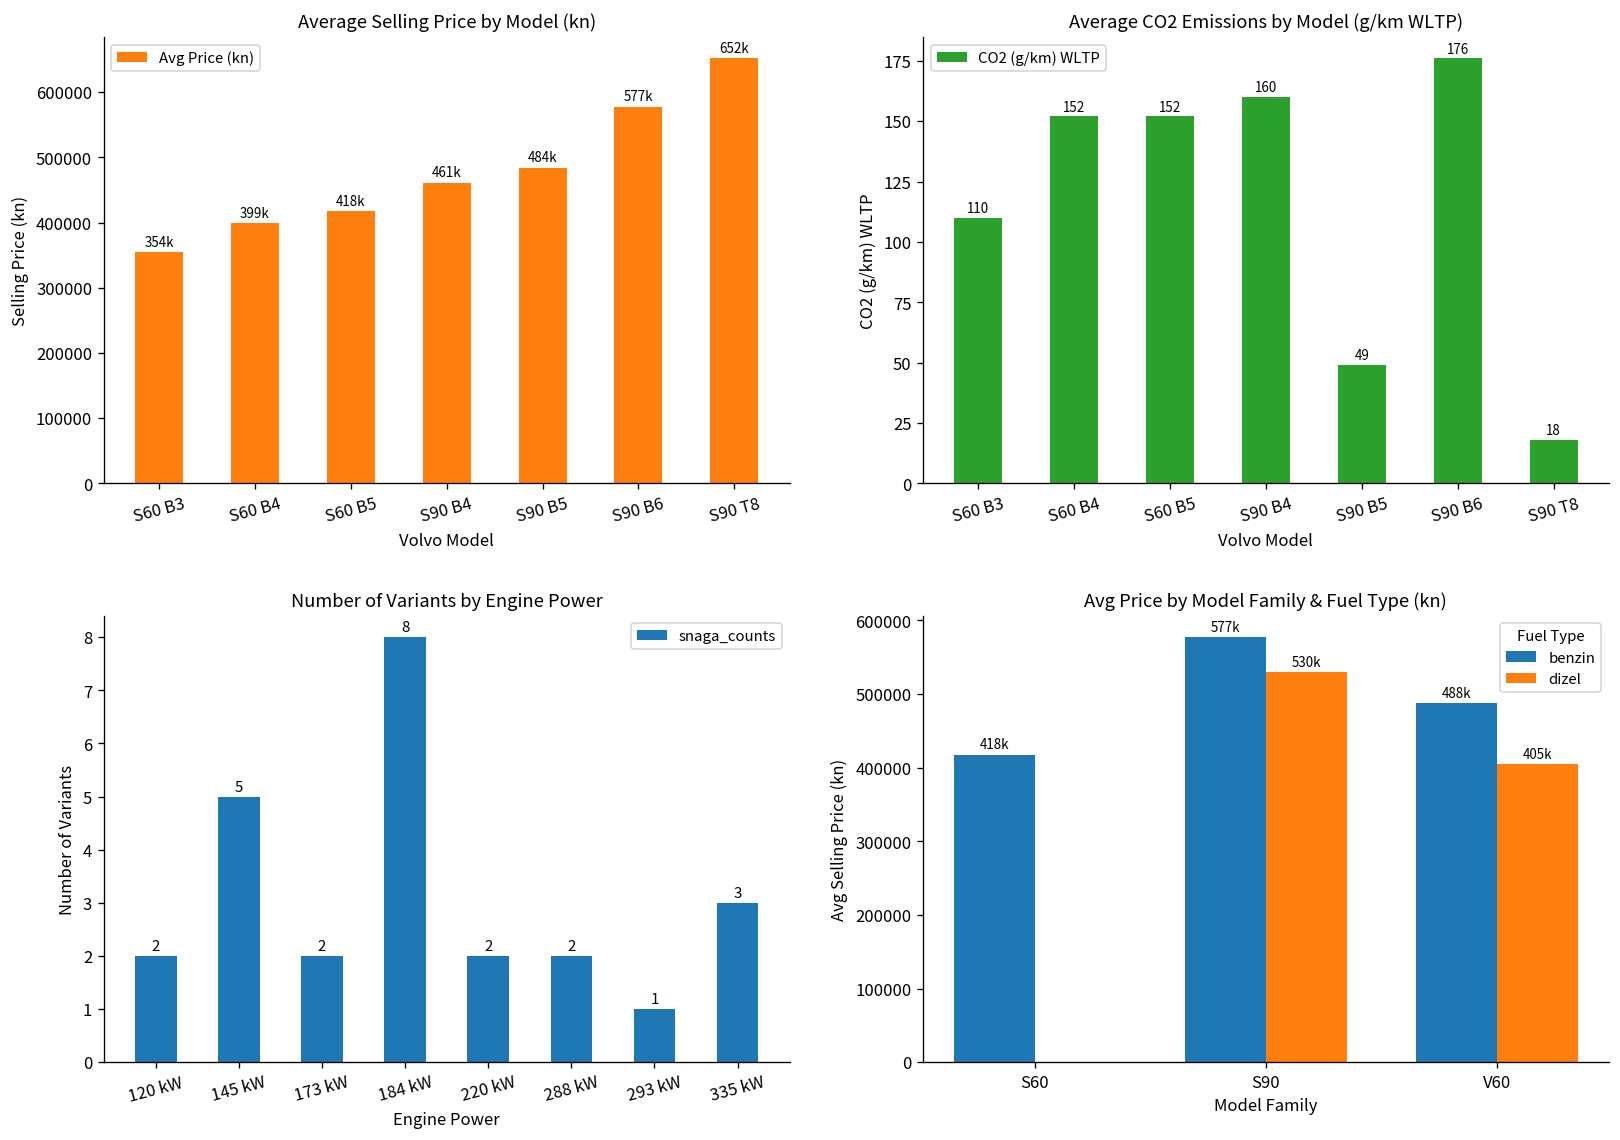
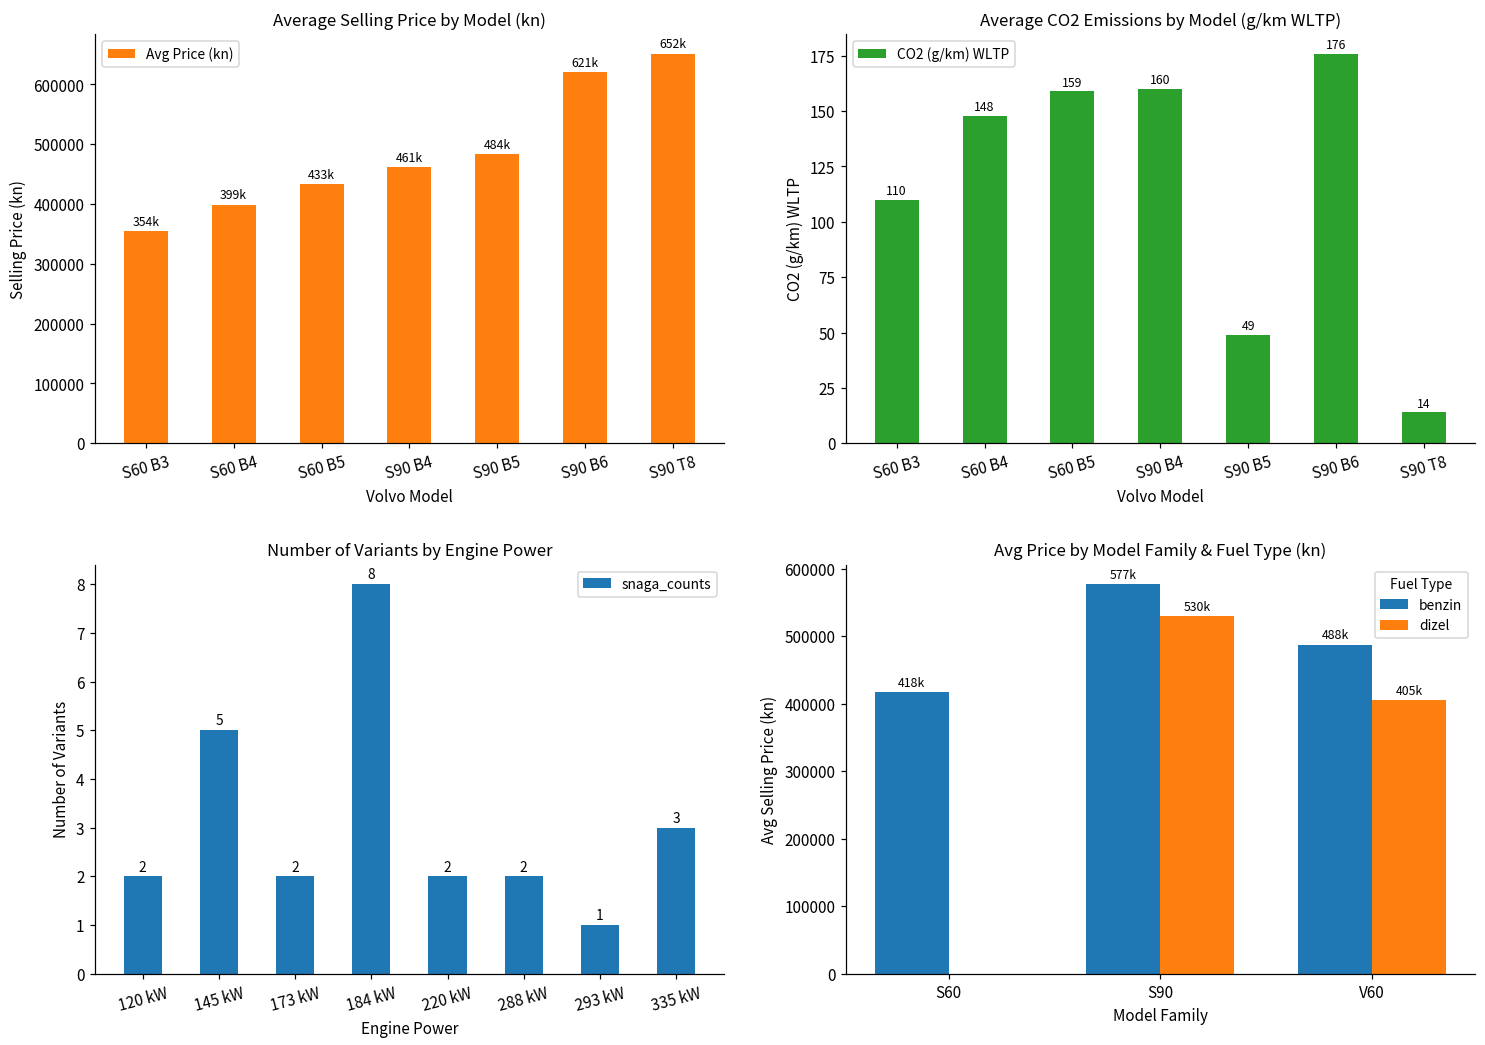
  {
    "Average Selling Price by Model (kn)": {
      "S60 B3": "354k",
      "S60 B4": "399k",
-     "S60 B5": "418k",
+     "S60 B5": "433k",
      "S90 B4": "461k",
      "S90 B5": "484k",
-     "S90 B6": "577k",
+     "S90 B6": "621k",
      "S90 T8": "652k"
    },
    "Average CO2 Emissions by Model (g/km WLTP)": {
      "S60 B3": "110",
-     "S60 B4": "152",
-     "S60 B5": "152",
+     "S60 B4": "148",
+     "S60 B5": "159",
      "S90 B4": "160",
      "S90 B5": "49",
      "S90 B6": "176",
-     "S90 T8": "18"
+     "S90 T8": "14"
    },
    "Number of Variants by Engine Power": {
      "120 kW": "2",
      "145 kW": "5",
      "173 kW": "2",
      "184 kW": "8",
      "220 kW": "2",
      "288 kW": "2",
      "293 kW": "1",
      "335 kW": "3"
    },
    "Avg Price by Model Family & Fuel Type (kn)": {
      "benzin": {
        "S60": "418k",
        "S90": "577k",
        "V60": "488k"
      },
      "dizel": {
        "S90": "530k",
        "V60": "405k"
      }
    }
  }
